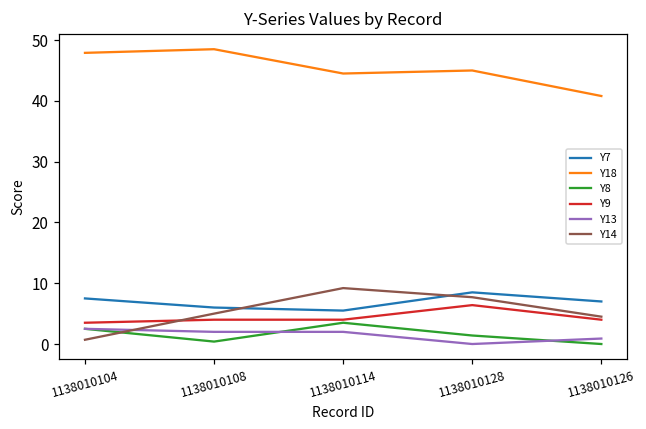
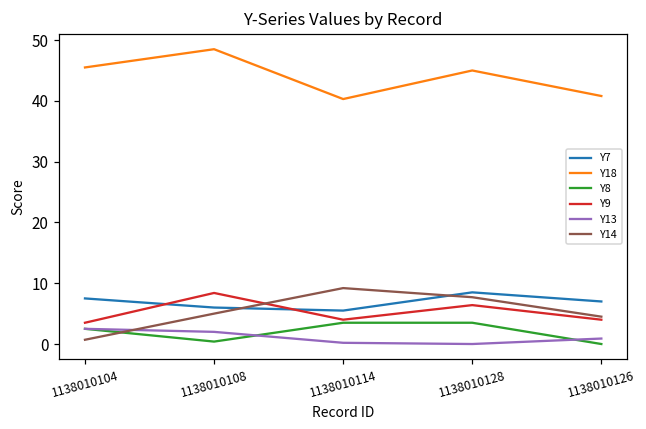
  {
    "Y7": {
      "1138010104": 8,
      "1138010108": 6,
      "1138010114": 6,
      "1138010128": 9,
      "1138010126": 7
    },
    "Y18": {
-     "1138010104": 48,
+     "1138010104": 46,
      "1138010108": 49,
-     "1138010114": 45,
+     "1138010114": 40,
      "1138010128": 45,
      "1138010126": 41
    },
    "Y8": {
      "1138010108": 0,
      "1138010114": 4,
-     "1138010128": 1,
+     "1138010128": 4,
      "1138010126": 0
    },
    "Y9": {
      "1138010104": 4,
-     "1138010108": 4,
+     "1138010108": 8,
      "1138010114": 4,
      "1138010128": 6,
      "1138010126": 4
    },
    "Y13": {
      "1138010108": 2,
-     "1138010114": 2,
+     "1138010114": 0,
      "1138010128": 0,
      "1138010126": 1
    },
    "Y14": {
      "1138010104": 1,
      "1138010108": 5,
      "1138010114": 9,
      "1138010128": 8,
      "1138010126": 5
    }
  }
